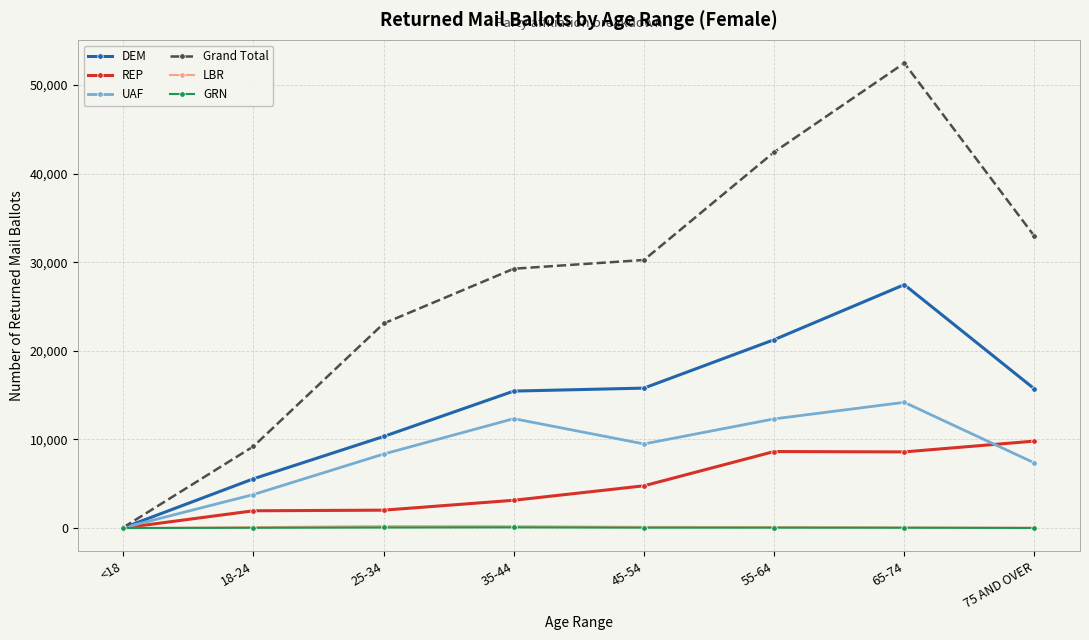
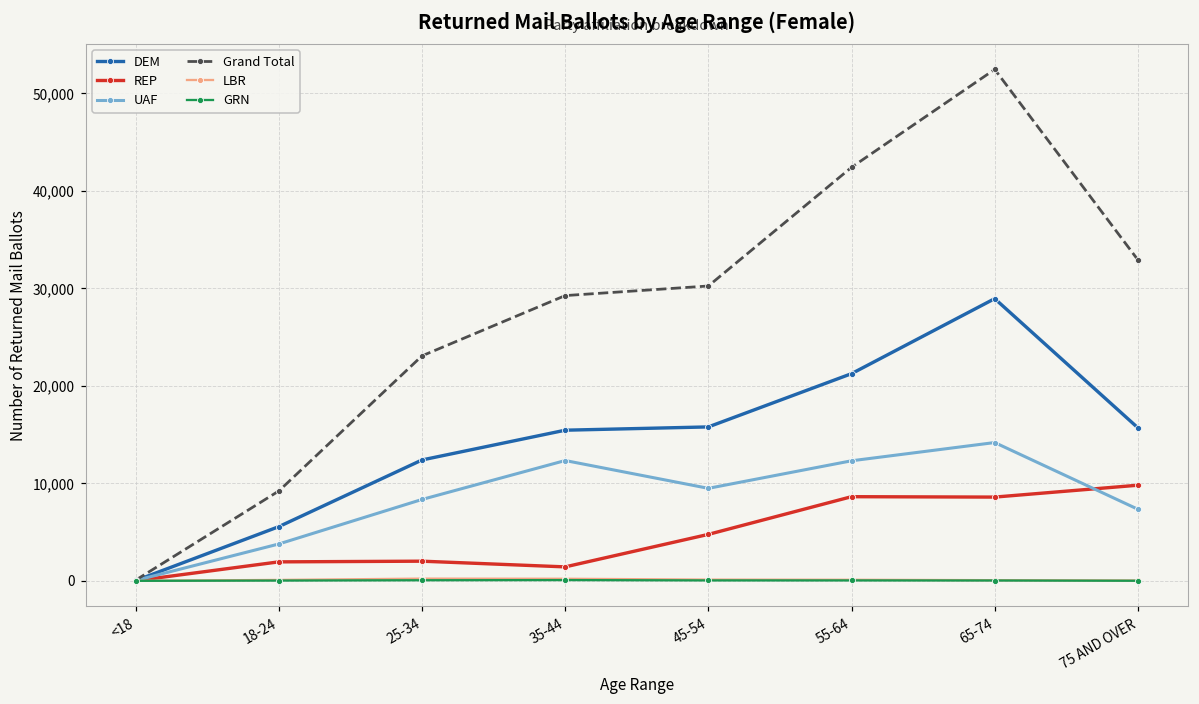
  {
    "DEM": {
      "18-24": "6,000",
-     "25-34": "10,000",
+     "25-34": "12,000",
      "35-44": "15,000",
      "45-54": "16,000",
      "55-64": "21,000",
-     "65-74": "27,000",
+     "65-74": "29,000",
      "75 AND OVER": "16,000"
    },
    "REP": {
      "18-24": "2,000",
      "25-34": "2,000",
-     "35-44": "3,000",
+     "35-44": "1,000",
      "45-54": "5,000",
      "55-64": "9,000",
      "65-74": "9,000",
      "75 AND OVER": "10,000"
    },
    "UAF": {
      "18-24": "4,000",
      "25-34": "8,000",
      "35-44": "12,000",
      "45-54": "9,000",
      "55-64": "12,000",
      "65-74": "14,000",
      "75 AND OVER": "7,000"
    },
    "Grand Total": {
      "18-24": "9,000",
      "25-34": "23,000",
      "35-44": "29,000",
      "45-54": "30,000",
      "55-64": "42,000",
      "65-74": "52,000",
      "75 AND OVER": "33,000"
    }
  }
